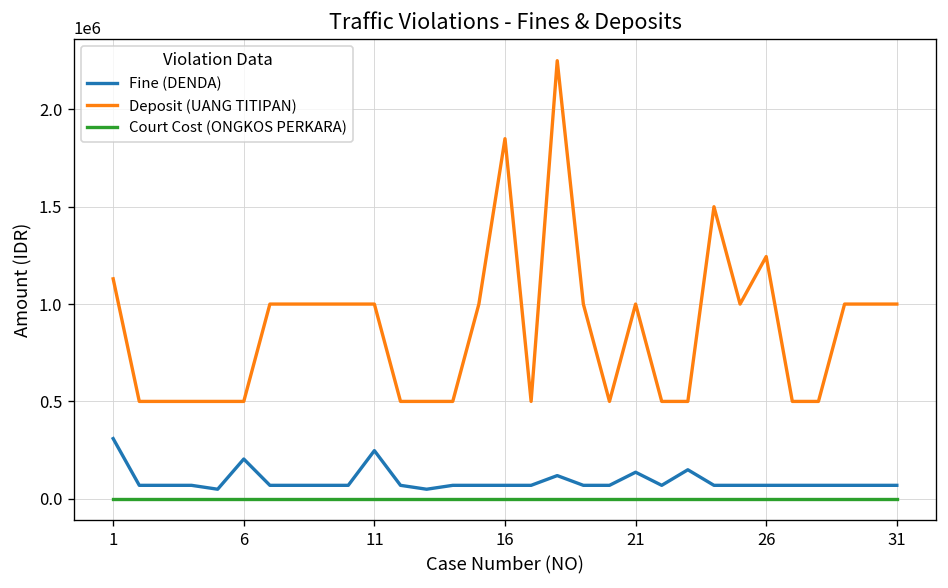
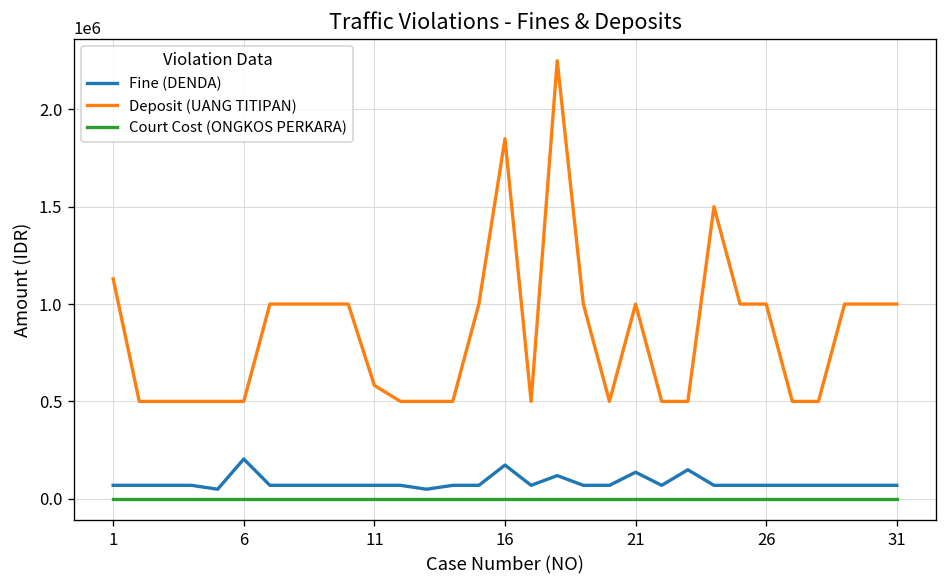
  {
    "Fine (DENDA)": {
-     "1": 310000,
+     "1": 70000,
      "6": 200000,
-     "11": 250000,
-     "16": 70000,
+     "11": 70000,
+     "16": 170000,
      "21": 140000,
      "26": 70000,
      "31": 70000
    },
    "Deposit (UANG TITIPAN)": {
      "1": 1130000,
      "6": 500000,
-     "11": 1000000,
+     "11": 580000,
      "16": 1850000,
      "21": 1000000,
-     "26": 1240000,
+     "26": 1000000,
      "31": 1000000
    },
    "Court Cost (ONGKOS PERKARA)": {
      "1": 0,
      "6": 0,
      "11": 0,
      "16": 0,
      "21": 0,
      "26": 0,
      "31": 0
    }
  }
